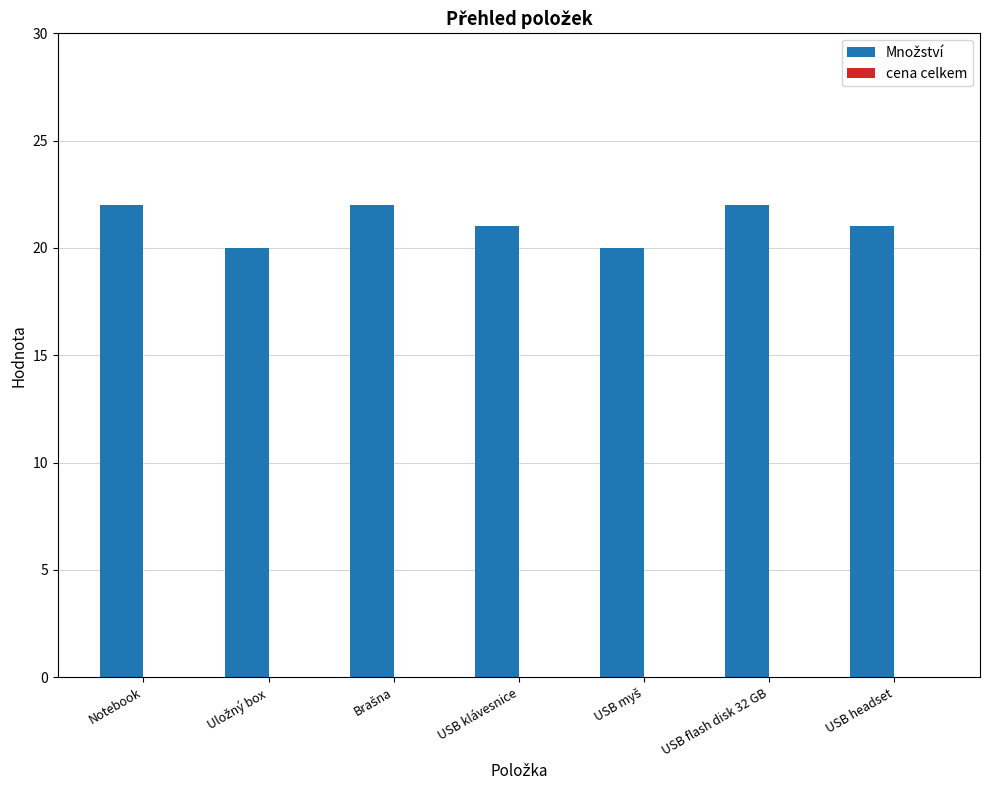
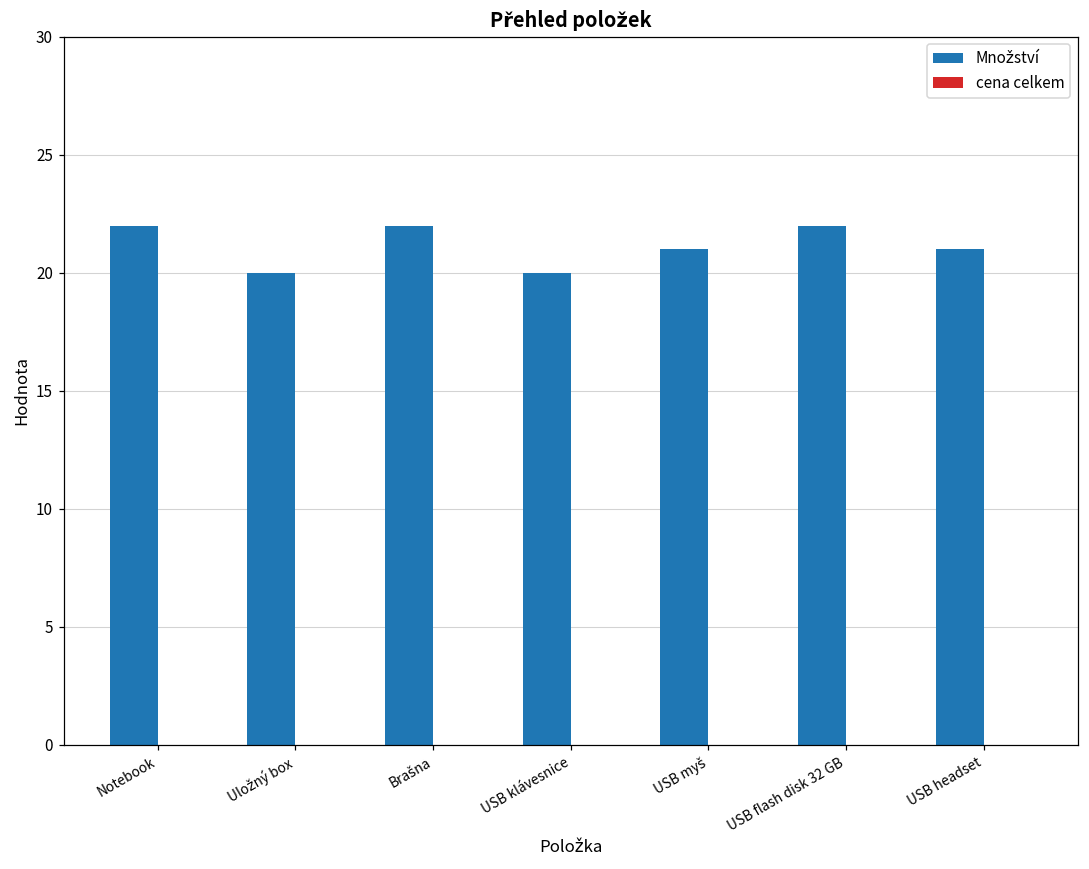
  {
    "Množství": {
      "Notebook": 22,
      "Uložný box": 20,
      "Brašna": 22,
-     "USB klávesnice": 21,
-     "USB myš": 20,
+     "USB klávesnice": 20,
+     "USB myš": 21,
      "USB flash disk 32 GB": 22,
      "USB headset": 21
    },
    "cena celkem": {
      "Notebook": 0,
      "Uložný box": 0,
      "Brašna": 0,
      "USB klávesnice": 0,
      "USB myš": 0,
      "USB flash disk 32 GB": 0,
      "USB headset": 0
    }
  }
